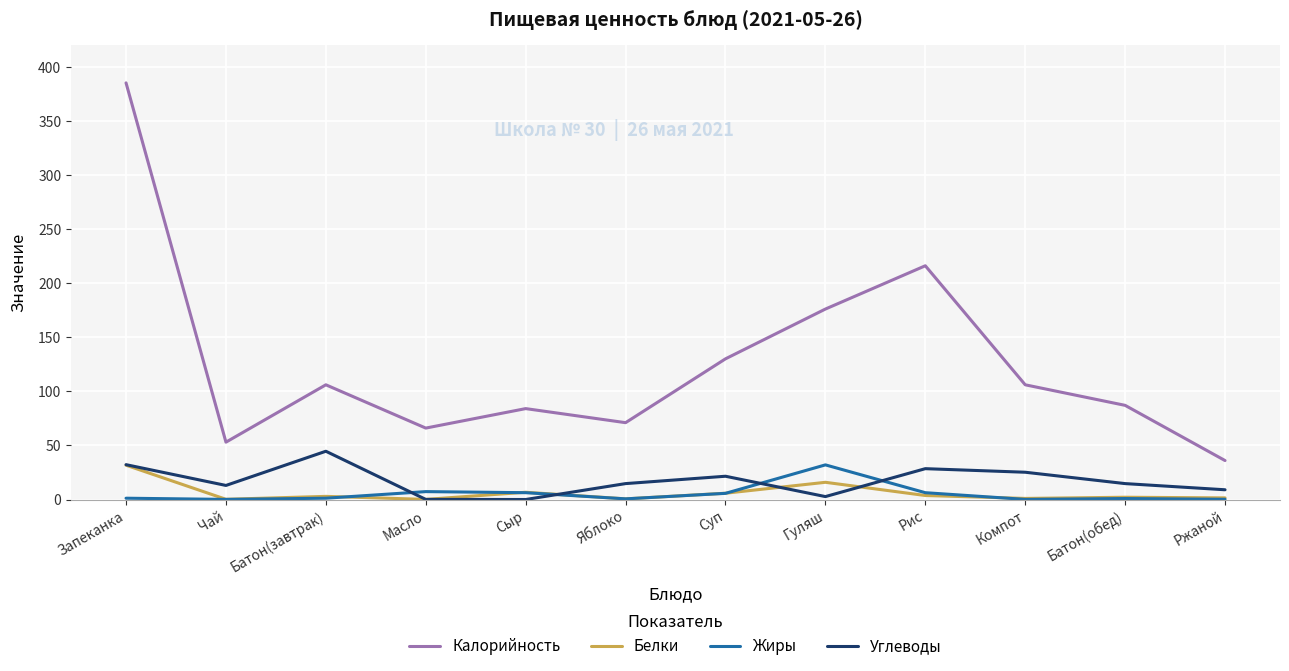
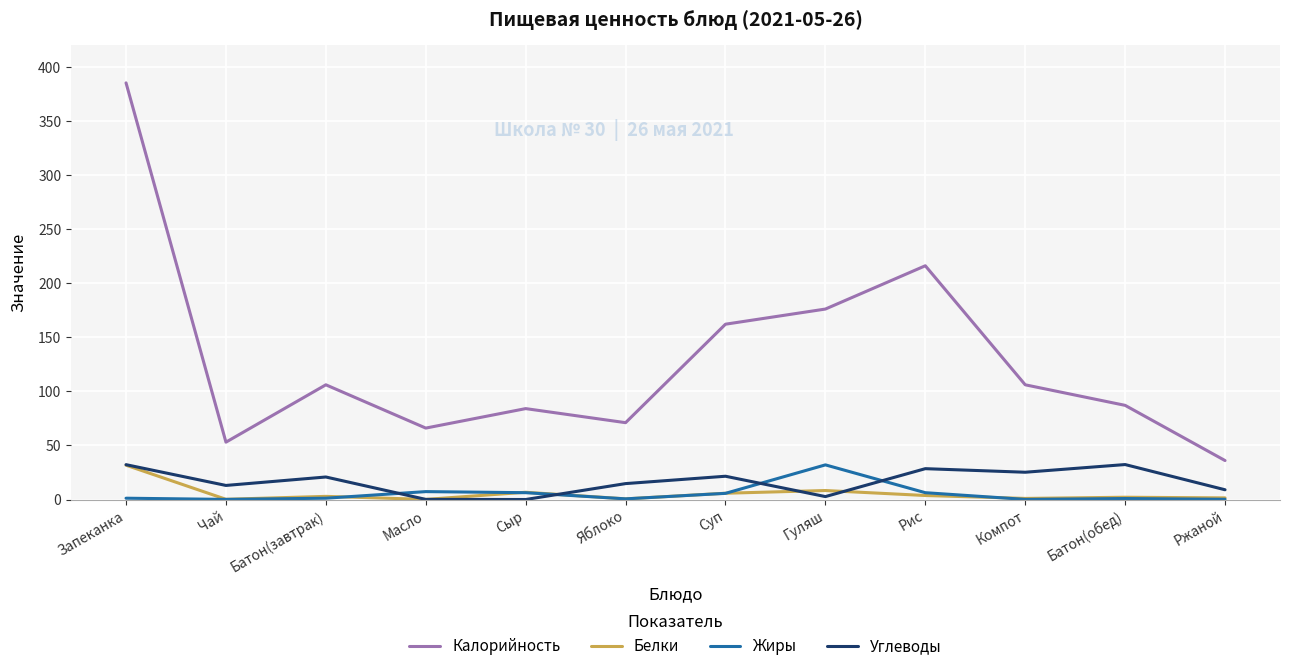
  {
    "Калорийность": {
      "Запеканка": 385,
      "Чай": 53,
      "Батон(завтрак)": 106,
      "Масло": 66,
      "Сыр": 84,
      "Яблоко": 71,
-     "Суп": 130,
+     "Суп": 162,
      "Гуляш": 176,
      "Рис": 216,
      "Компот": 106,
      "Батон(обед)": 87,
      "Ржаной": 36
    },
    "Белки": {
-     "Гуляш": 16,
+     "Гуляш": 8,
      "Рис": 4
    },
    "Жиры": {
      "Запеканка": 1,
      "Масло": 7,
      "Гуляш": 32,
      "Рис": 6
    },
    "Углеводы": {
      "Чай": 13,
-     "Батон(завтрак)": 45,
+     "Батон(завтрак)": 21,
      "Сыр": 0,
      "Яблоко": 15,
      "Суп": 22,
      "Гуляш": 3,
      "Рис": 29,
      "Компот": 25,
-     "Батон(обед)": 15,
+     "Батон(обед)": 32,
      "Ржаной": 9
    }
  }
